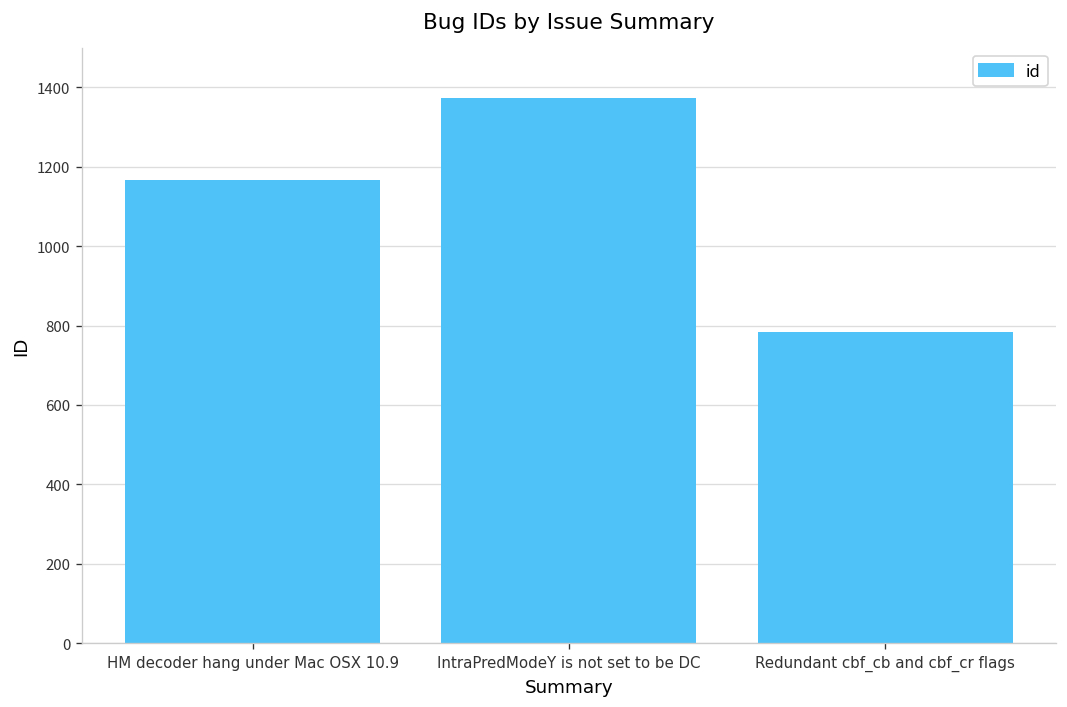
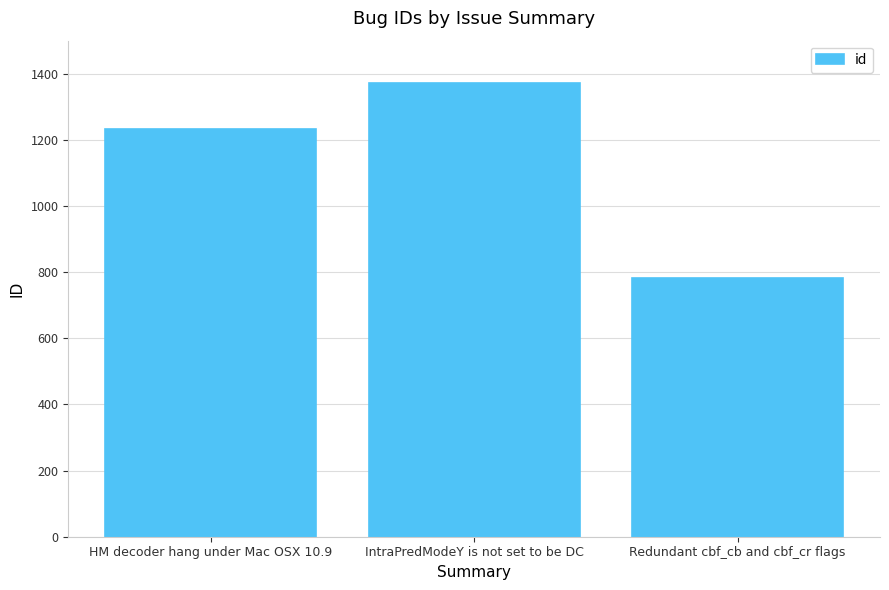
  {
-   "HM decoder hang under Mac OSX 10.9": 1170,
+   "HM decoder hang under Mac OSX 10.9": 1230,
    "IntraPredModeY is not set to be DC": 1370,
    "Redundant cbf_cb and cbf_cr flags": 780
  }
